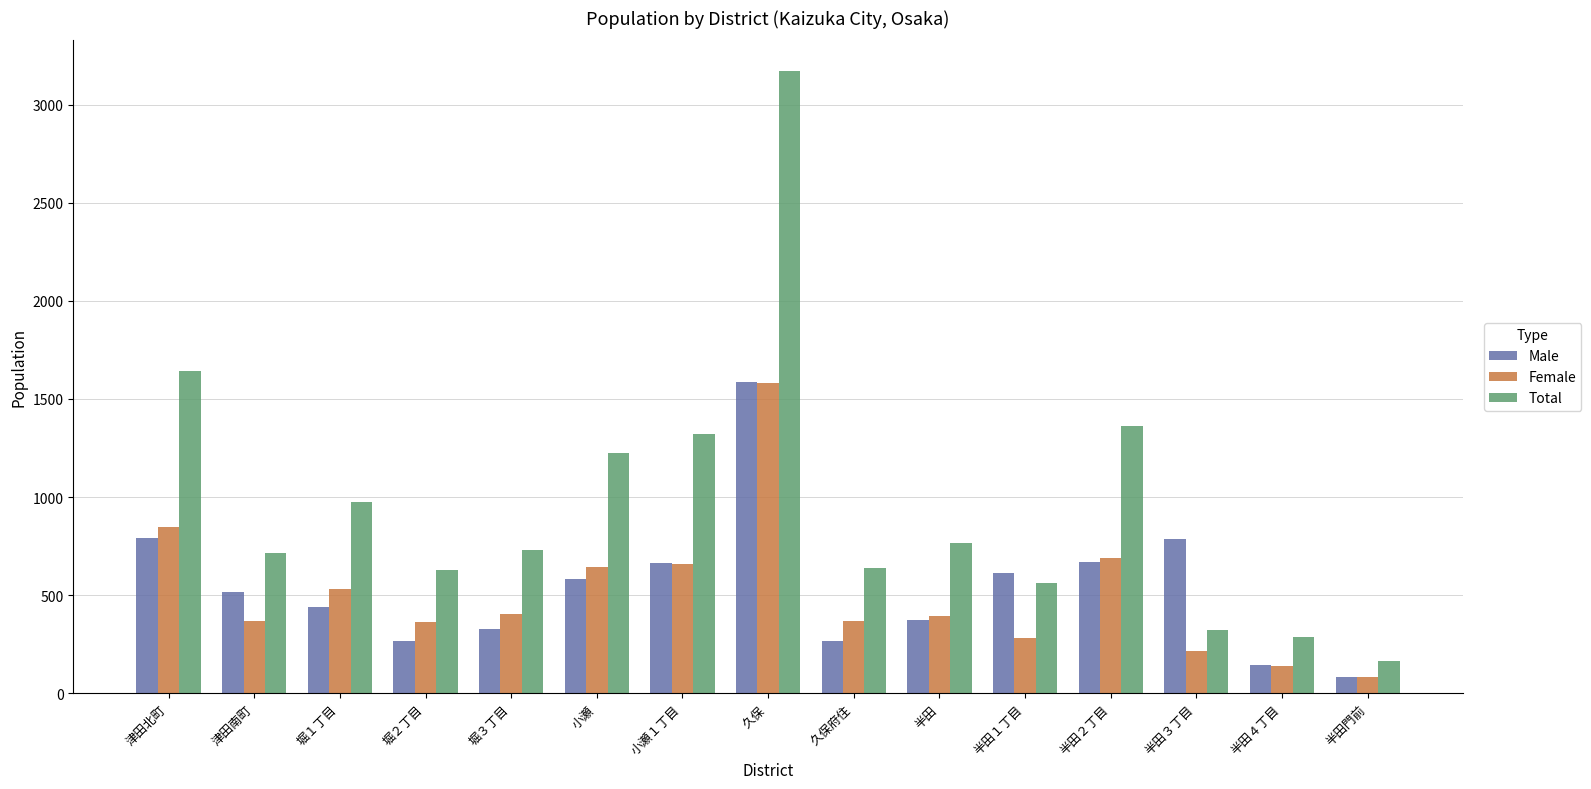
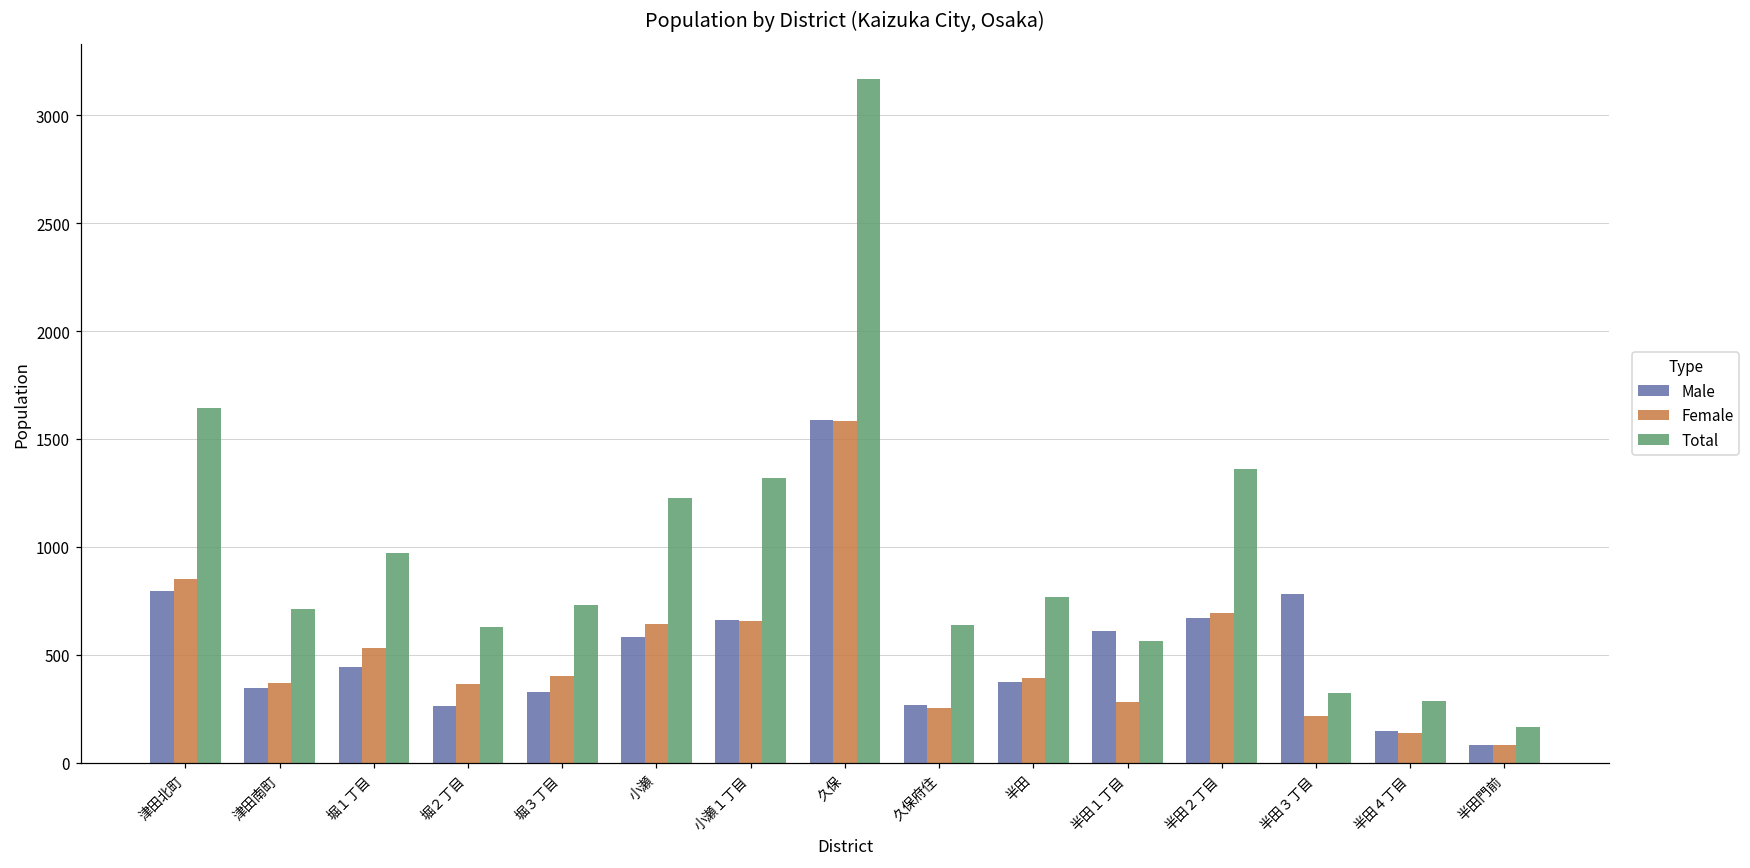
  {
    "Male": {
      "津田北町": 790,
-     "津田南町": 520,
+     "津田南町": 350,
      "堀１丁目": 440,
      "堀２丁目": 270,
      "堀３丁目": 330,
      "小瀬": 580,
      "小瀬１丁目": 660,
      "久保": 1590,
      "久保府住": 270,
      "半田": 370,
      "半田１丁目": 610,
      "半田２丁目": 670,
      "半田３丁目": 780,
      "半田４丁目": 150,
      "半田門前": 80
    },
    "Female": {
      "津田北町": 850,
      "津田南町": 370,
      "堀１丁目": 530,
      "堀２丁目": 360,
      "堀３丁目": 400,
      "小瀬": 640,
      "小瀬１丁目": 660,
      "久保": 1580,
-     "久保府住": 370,
+     "久保府住": 260,
      "半田": 400,
      "半田１丁目": 280,
      "半田２丁目": 690,
      "半田３丁目": 220,
      "半田４丁目": 140,
      "半田門前": 80
    },
    "Total": {
      "津田北町": 1640,
      "津田南町": 710,
      "堀１丁目": 970,
      "堀２丁目": 630,
      "堀３丁目": 730,
      "小瀬": 1230,
      "小瀬１丁目": 1320,
      "久保": 3170,
      "久保府住": 640,
      "半田": 770,
      "半田１丁目": 560,
      "半田２丁目": 1360,
      "半田３丁目": 320,
      "半田４丁目": 290,
      "半田門前": 160
    }
  }
